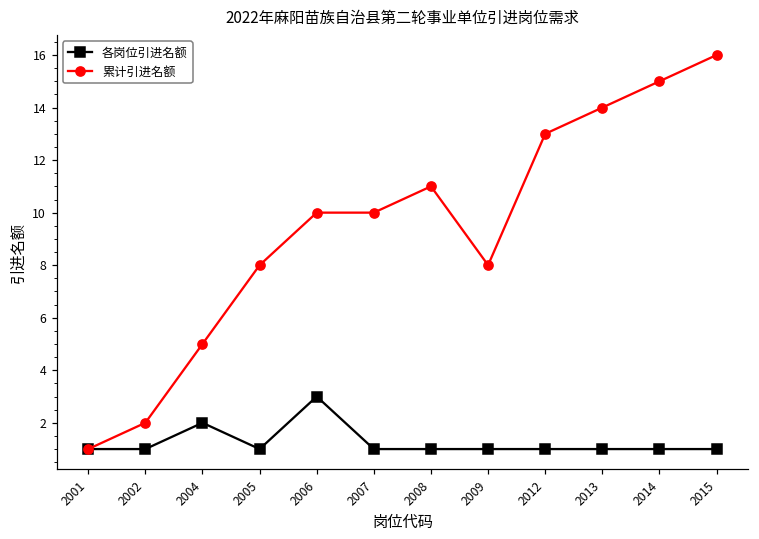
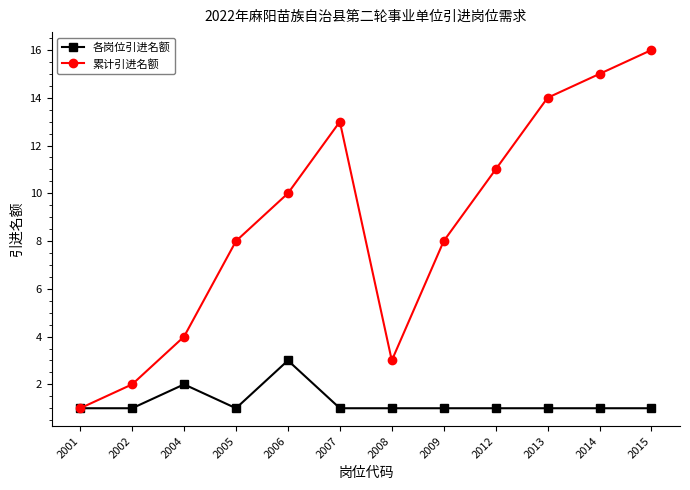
  {
    "各岗位引进名额": {
      "2002": 1,
      "2004": 2,
      "2005": 1,
      "2006": 3,
      "2007": 1,
      "2008": 1,
      "2009": 1,
      "2012": 1,
      "2013": 1,
      "2014": 1,
      "2015": 1
    },
    "累计引进名额": {
      "2002": 2,
-     "2004": 5,
+     "2004": 4,
      "2005": 8,
      "2006": 10,
-     "2007": 10,
-     "2008": 11,
+     "2007": 13,
+     "2008": 3,
      "2009": 8,
-     "2012": 13,
+     "2012": 11,
      "2013": 14,
      "2014": 15,
      "2015": 16
    }
  }
